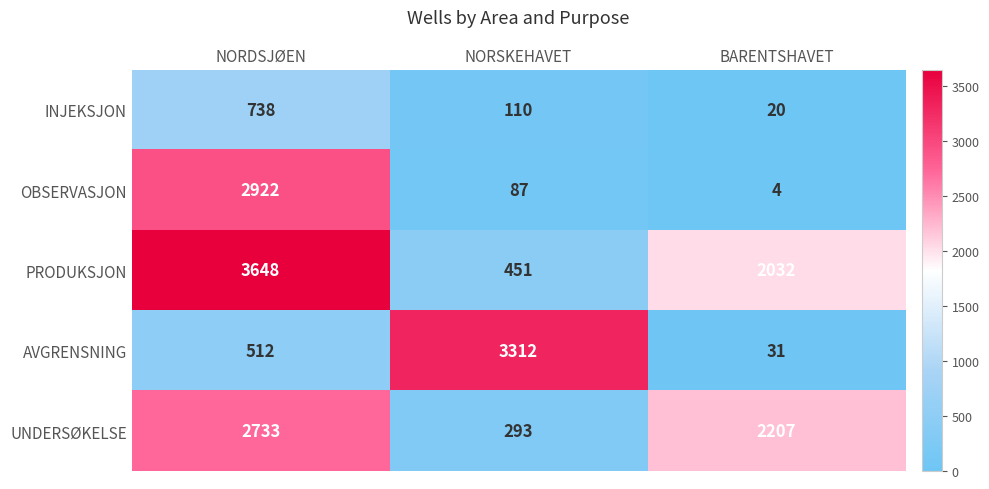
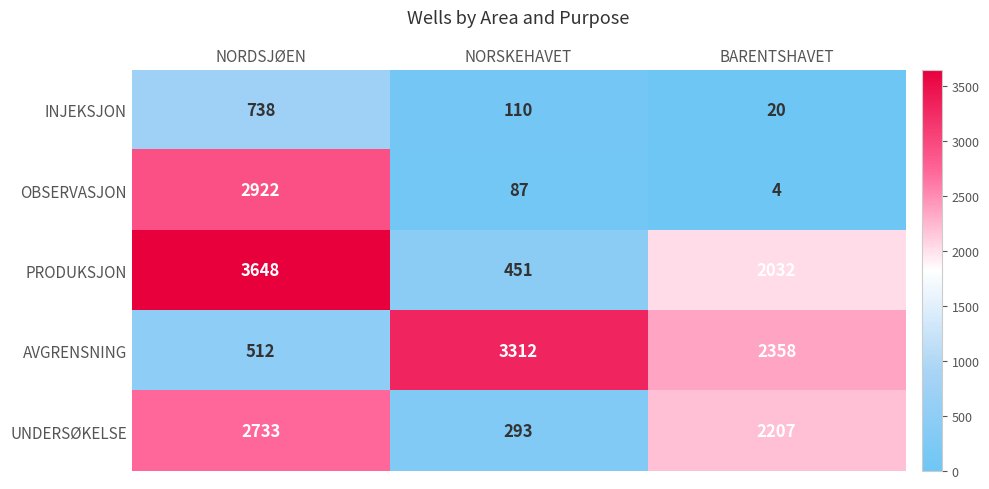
  {
    "INJEKSJON": {
      "NORDSJØEN": 738,
      "NORSKEHAVET": 110,
      "BARENTSHAVET": 20
    },
    "OBSERVASJON": {
      "NORDSJØEN": 2922,
      "NORSKEHAVET": 87,
      "BARENTSHAVET": 4
    },
    "PRODUKSJON": {
      "NORDSJØEN": 3648,
      "NORSKEHAVET": 451
    },
    "AVGRENSNING": {
      "NORDSJØEN": 512,
      "NORSKEHAVET": 3312,
-     "BARENTSHAVET": 31
+     "BARENTSHAVET": 2358
    },
    "UNDERSØKELSE": {
      "NORDSJØEN": 2733,
      "NORSKEHAVET": 293,
      "BARENTSHAVET": 2207
    }
  }
